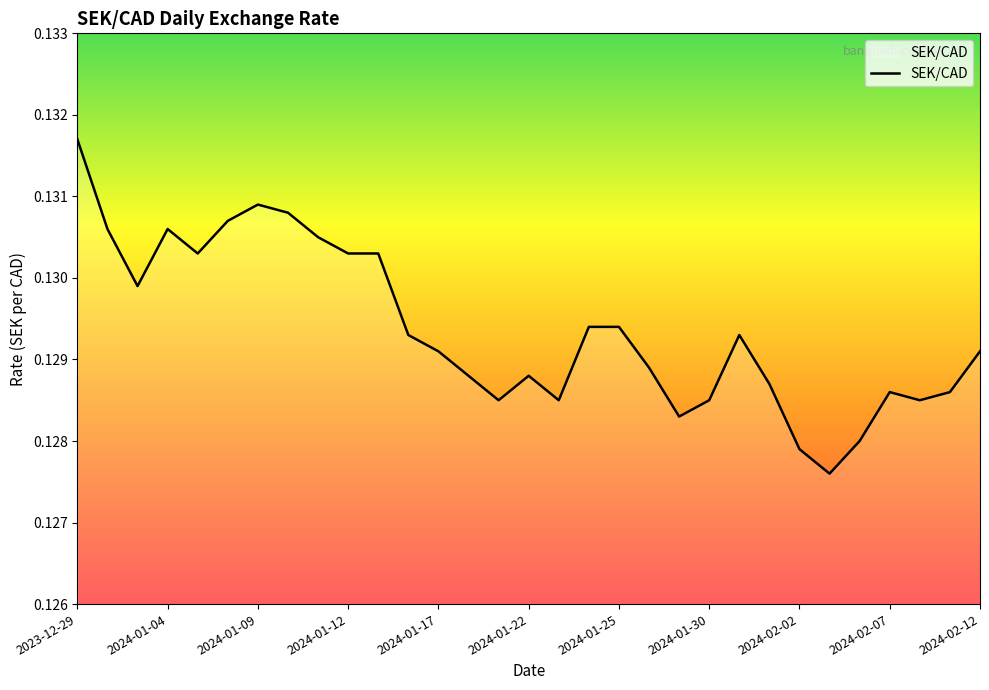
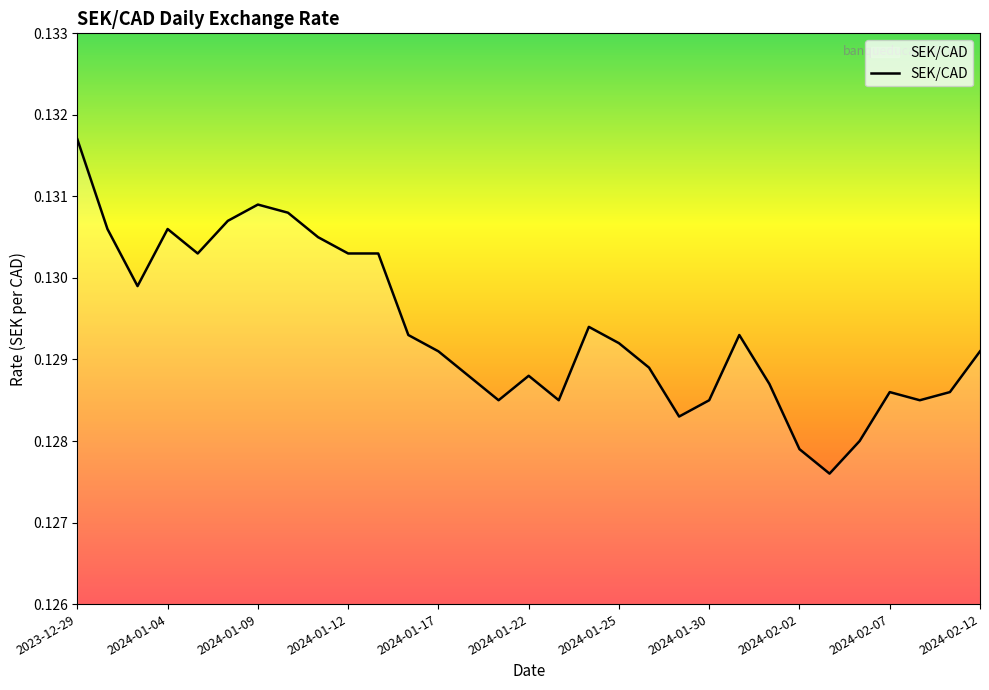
  {
    "2023-12-29": 0.1317,
    "2024-01-04": 0.1306,
    "2024-01-09": 0.1309,
    "2024-01-12": 0.1303,
    "2024-01-17": 0.1291,
    "2024-01-22": 0.1288,
-   "2024-01-25": 0.1294,
+   "2024-01-25": 0.1292,
    "2024-01-30": 0.1285,
    "2024-02-02": 0.1279,
    "2024-02-07": 0.1286,
    "2024-02-12": 0.1291
  }
